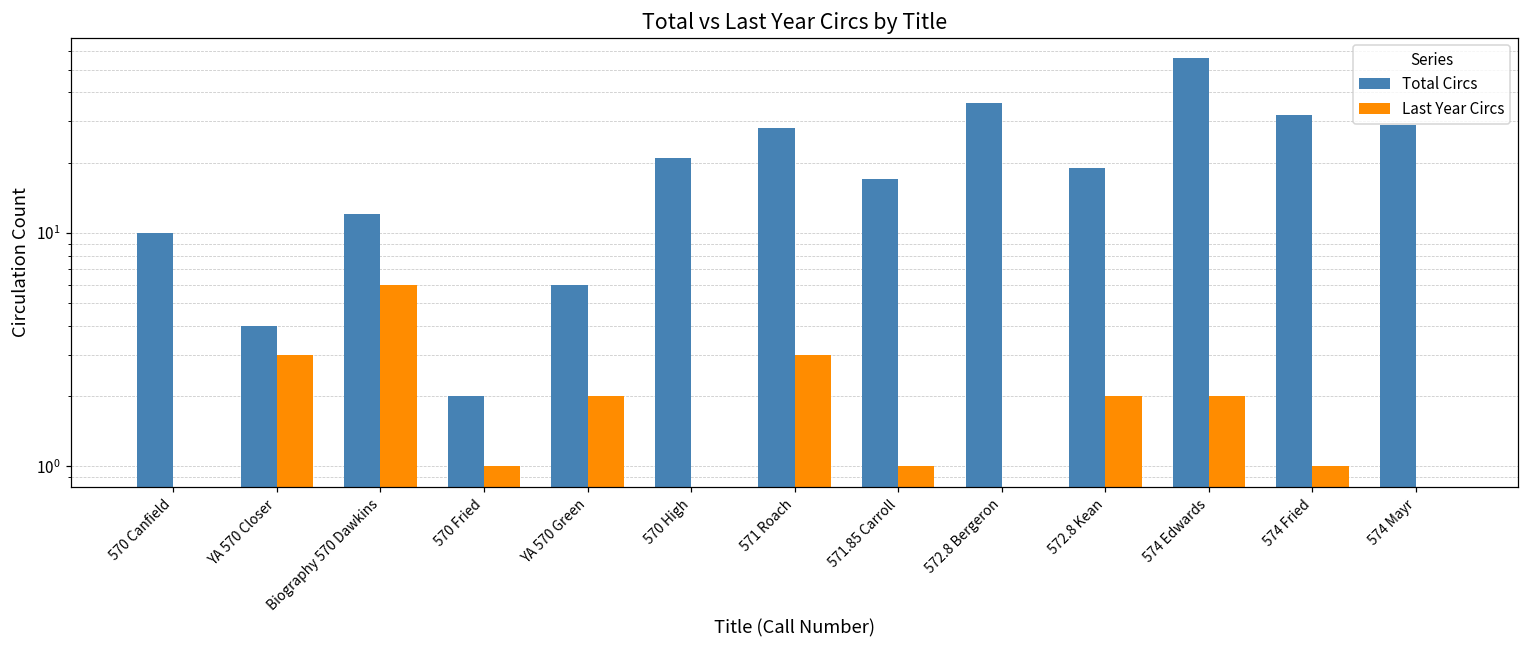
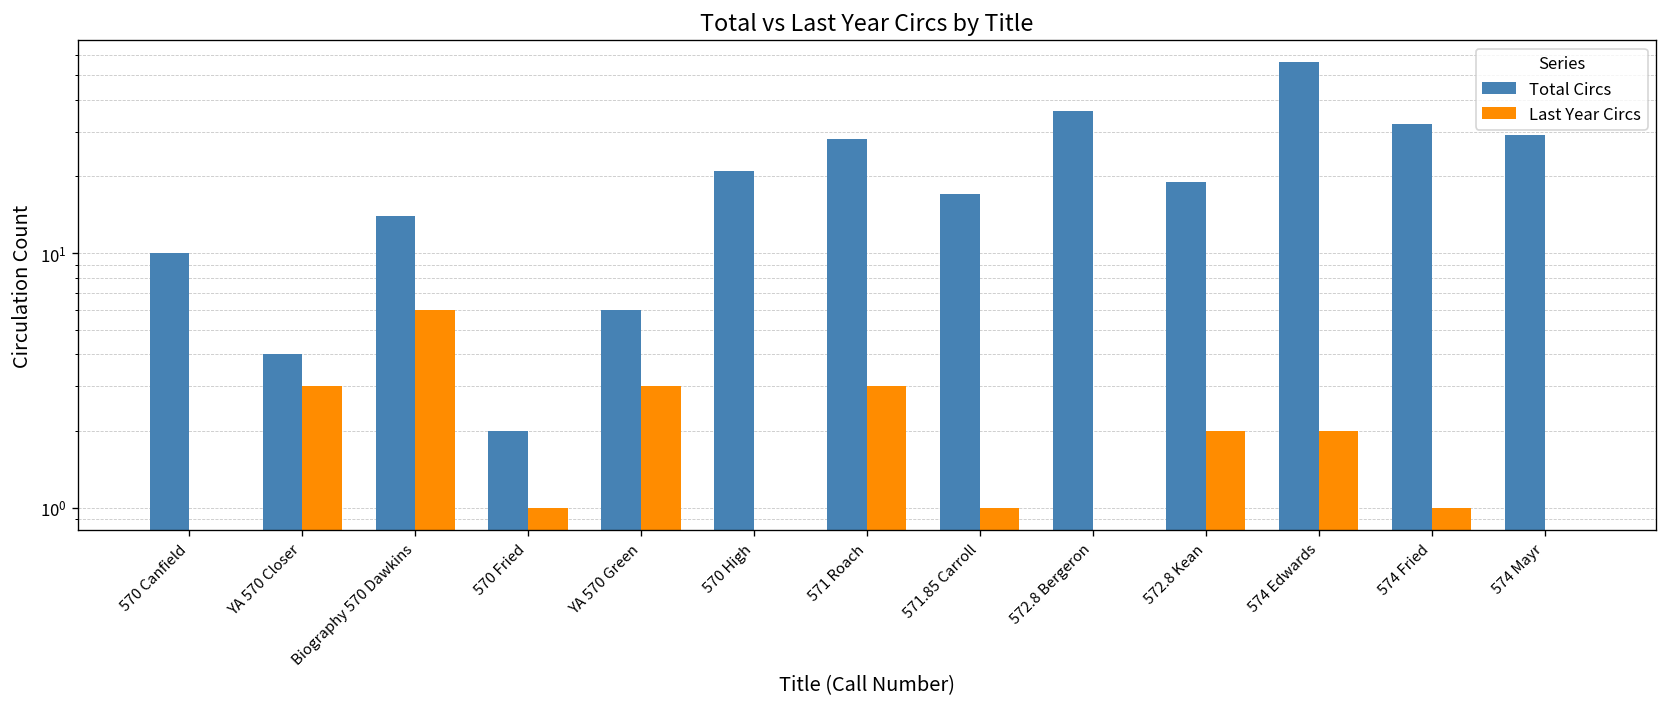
  {
    "Total Circs": {
      "570 Canfield": 10,
      "YA 570 Closer": 4,
-     "Biography 570 Dawkins": 12,
+     "Biography 570 Dawkins": 14,
      "570 Fried": 2,
      "YA 570 Green": 6,
      "570 High": 21,
      "571 Roach": 28,
      "571.85 Carroll": 17,
      "572.8 Bergeron": 36,
      "572.8 Kean": 19,
      "574 Edwards": 56,
      "574 Fried": 32,
      "574 Mayr": 29
    },
    "Last Year Circs": {
      "YA 570 Closer": 3,
      "Biography 570 Dawkins": 6,
      "570 Fried": 1,
-     "YA 570 Green": 2,
+     "YA 570 Green": 3,
      "571 Roach": 3,
      "571.85 Carroll": 1,
      "572.8 Kean": 2,
      "574 Edwards": 2,
      "574 Fried": 1
    }
  }
